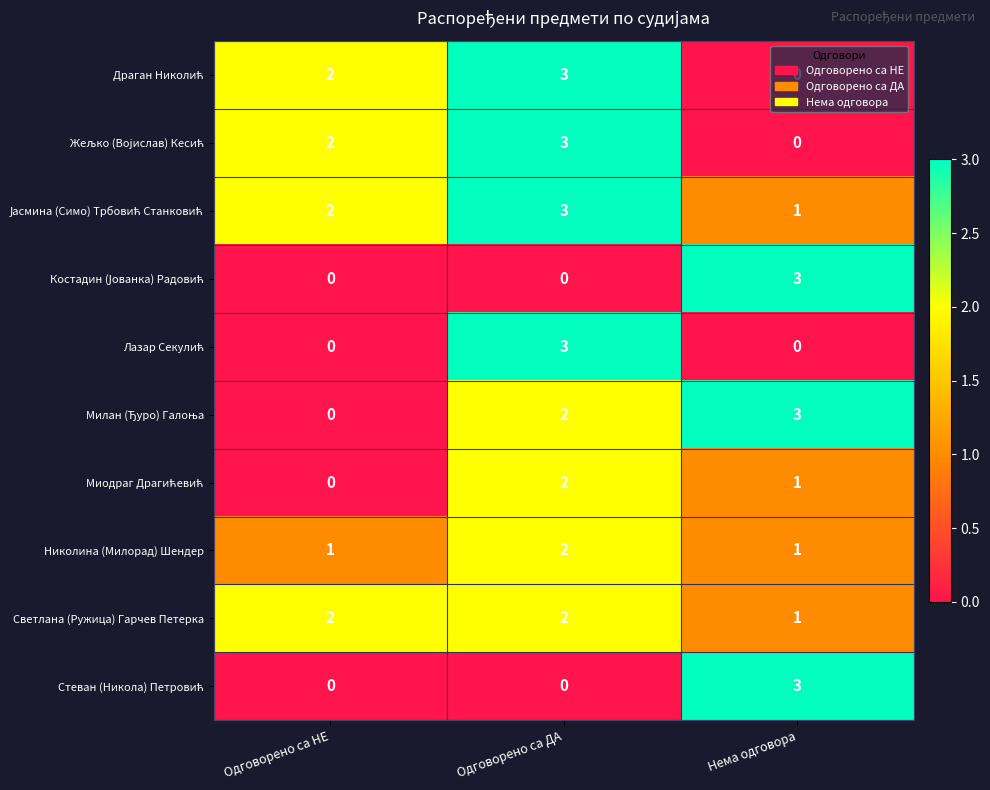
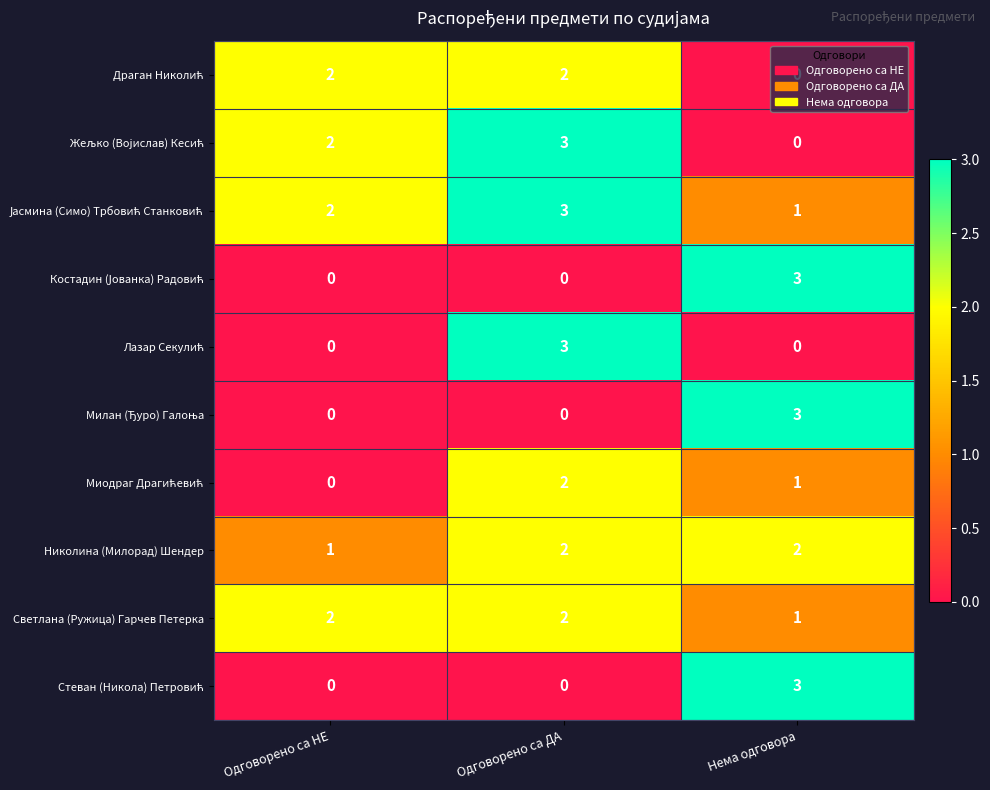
  {
    "Драган Николић": {
      "Одговорено са НЕ": 2,
-     "Одговорено са ДА": 3
+     "Одговорено са ДА": 2
    },
    "Жељко (Војислав) Кесић": {
      "Одговорено са НЕ": 2,
      "Одговорено са ДА": 3,
      "Нема одговора": 0
    },
    "Јасмина (Симо) Трбовић Станковић": {
      "Одговорено са НЕ": 2,
      "Одговорено са ДА": 3,
      "Нема одговора": 1
    },
    "Костадин (Јованка) Радовић": {
      "Одговорено са НЕ": 0,
      "Одговорено са ДА": 0,
      "Нема одговора": 3
    },
    "Лазар Секулић": {
      "Одговорено са НЕ": 0,
      "Одговорено са ДА": 3,
      "Нема одговора": 0
    },
    "Милан (Ђуро) Галоња": {
      "Одговорено са НЕ": 0,
-     "Одговорено са ДА": 2,
+     "Одговорено са ДА": 0,
      "Нема одговора": 3
    },
    "Миодраг Драгићевић": {
      "Одговорено са НЕ": 0,
      "Одговорено са ДА": 2,
      "Нема одговора": 1
    },
    "Николина (Милорад) Шендер": {
      "Одговорено са НЕ": 1,
      "Одговорено са ДА": 2,
-     "Нема одговора": 1
+     "Нема одговора": 2
    },
    "Светлана (Ружица) Гарчев Петерка": {
      "Одговорено са НЕ": 2,
      "Одговорено са ДА": 2,
      "Нема одговора": 1
    },
    "Стеван (Никола) Петровић": {
      "Одговорено са НЕ": 0,
      "Одговорено са ДА": 0,
      "Нема одговора": 3
    }
  }
